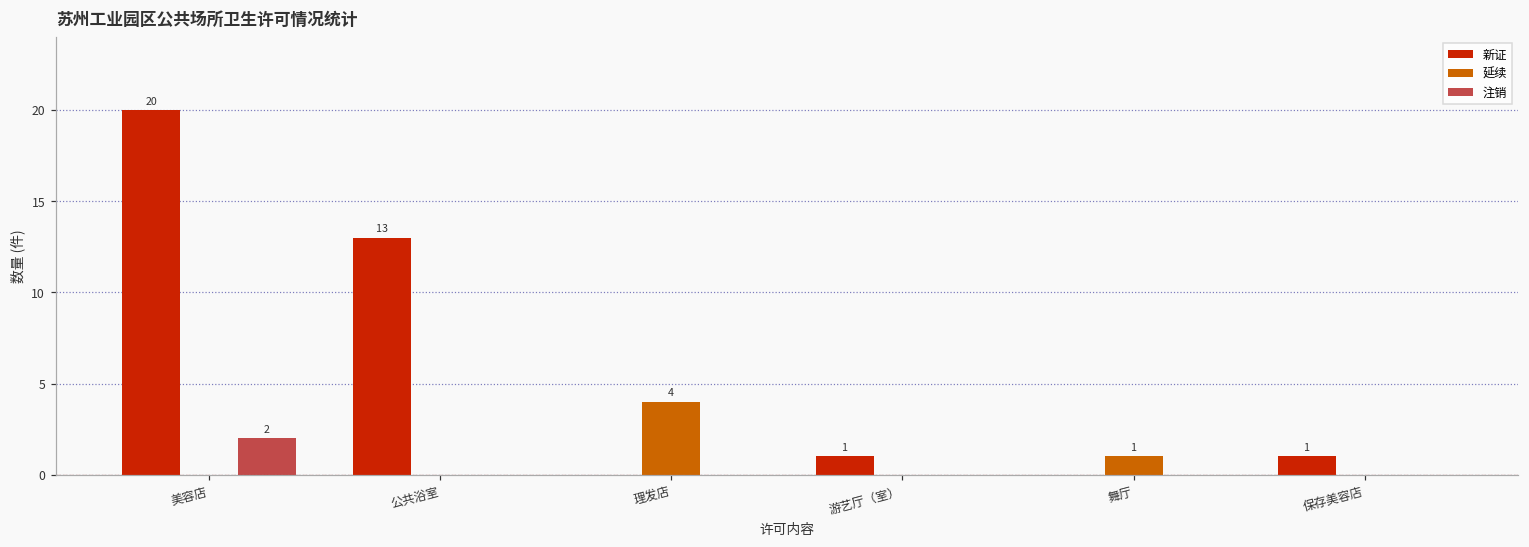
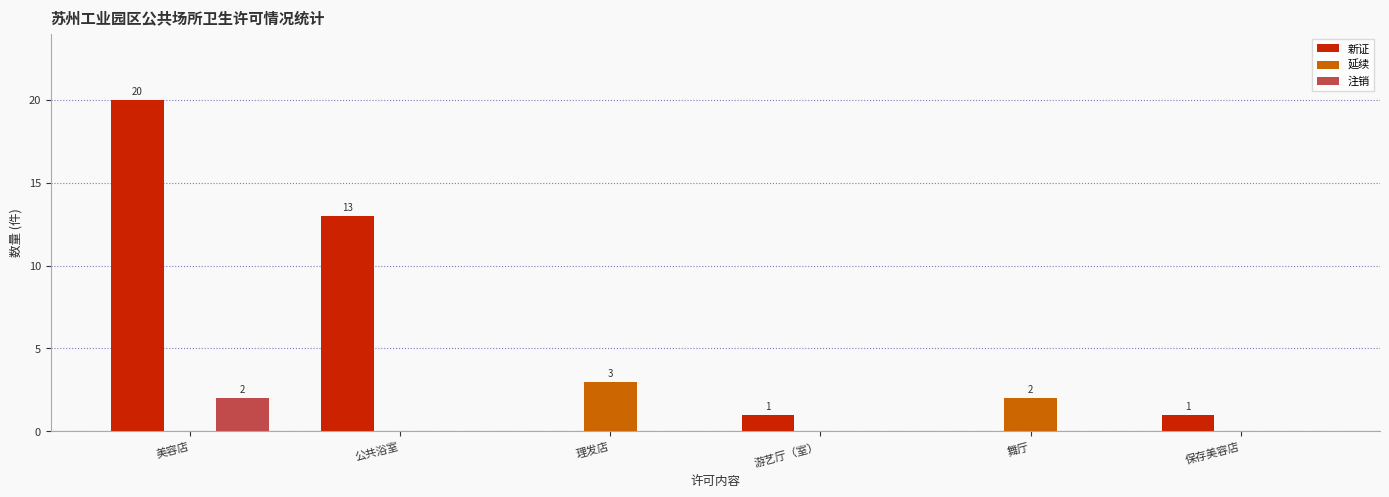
  {
    "延续": {
-     "理发店": 4,
-     "舞厅": 1
+     "理发店": 3,
+     "舞厅": 2
    }
  }
